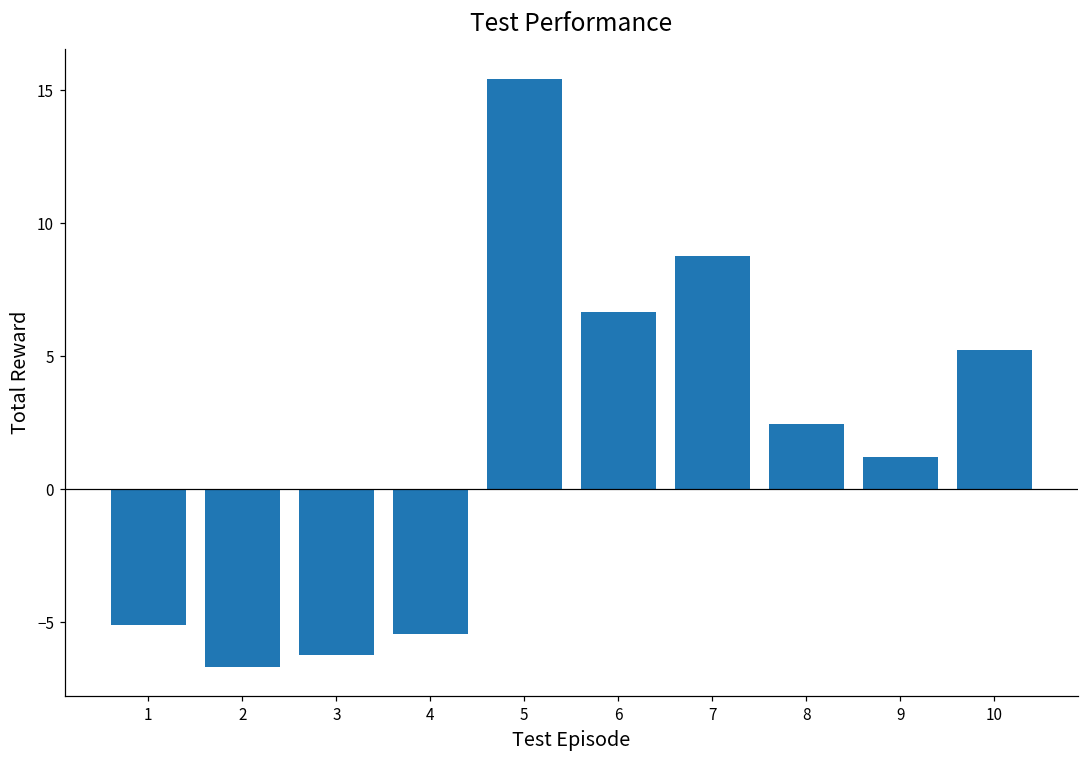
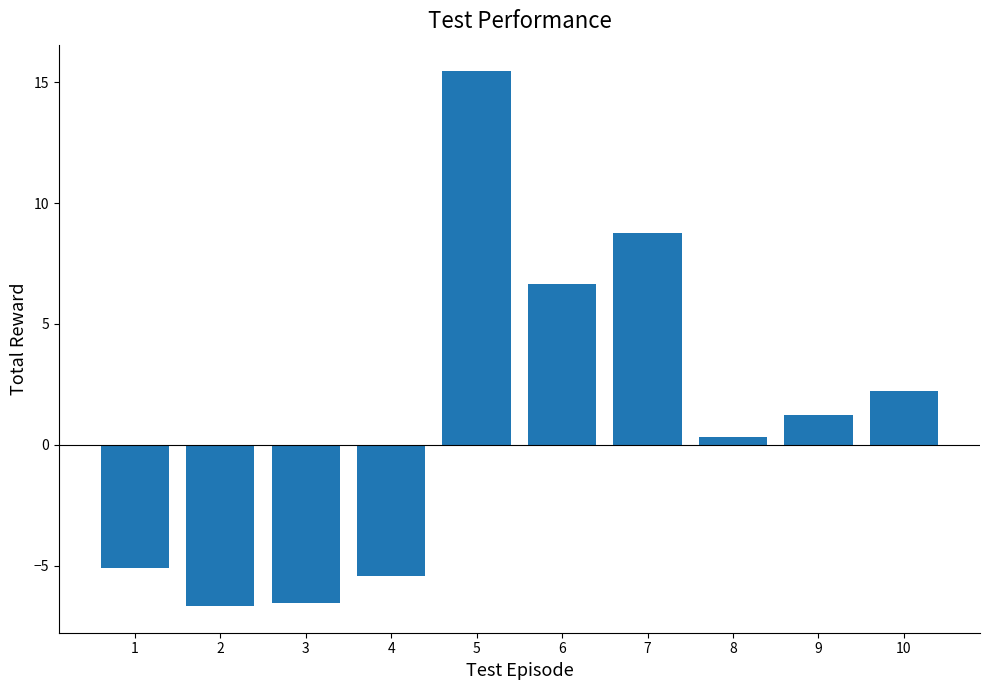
  {
    "1": -5.1,
    "2": -6.7,
-   "3": -6.2,
+   "3": -6.6,
    "4": -5.4,
    "5": 15.4,
    "6": 6.7,
    "7": 8.8,
-   "8": 2.4,
+   "8": 0.3,
    "9": 1.2,
-   "10": 5.2
+   "10": 2.2
  }
